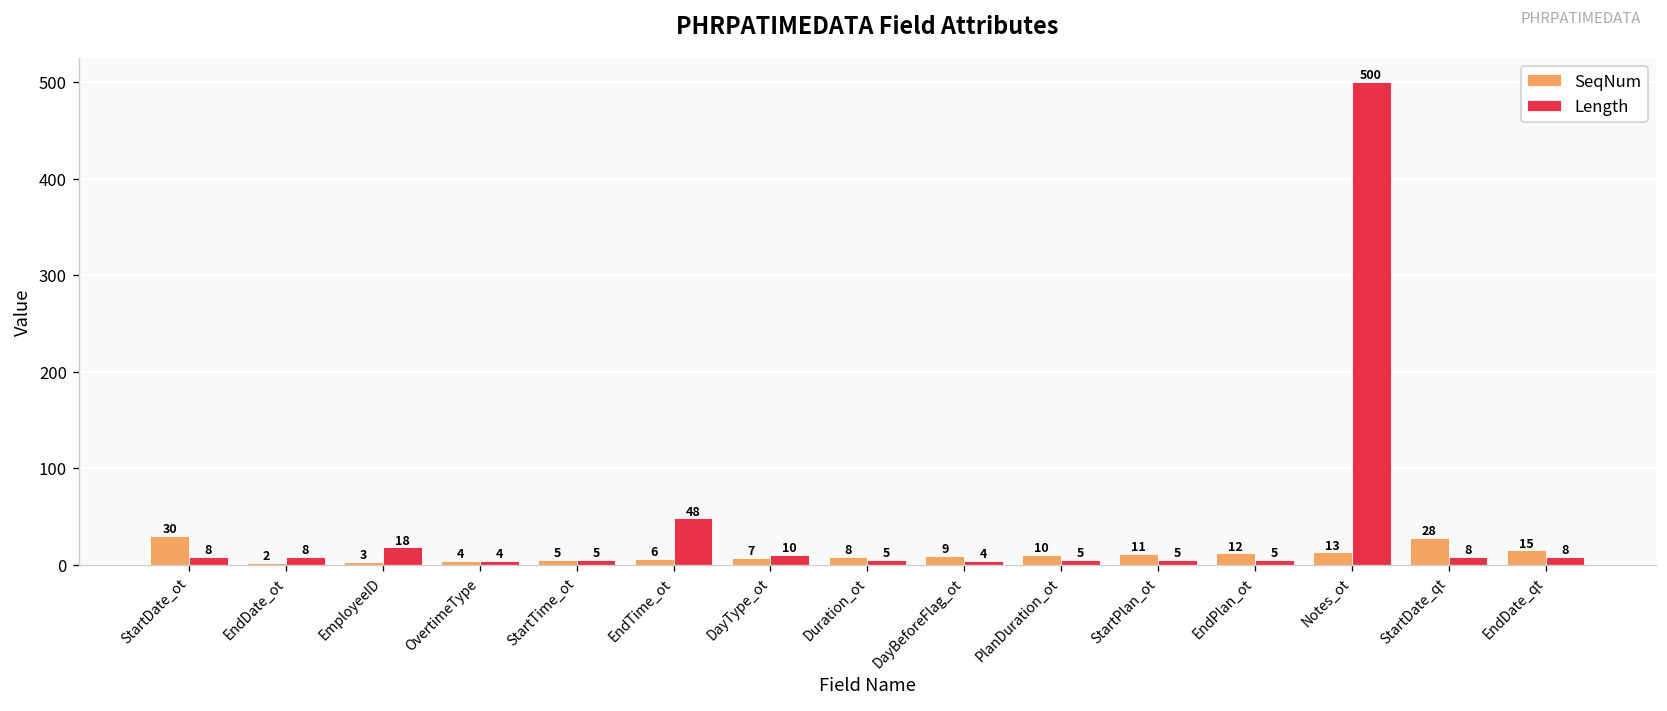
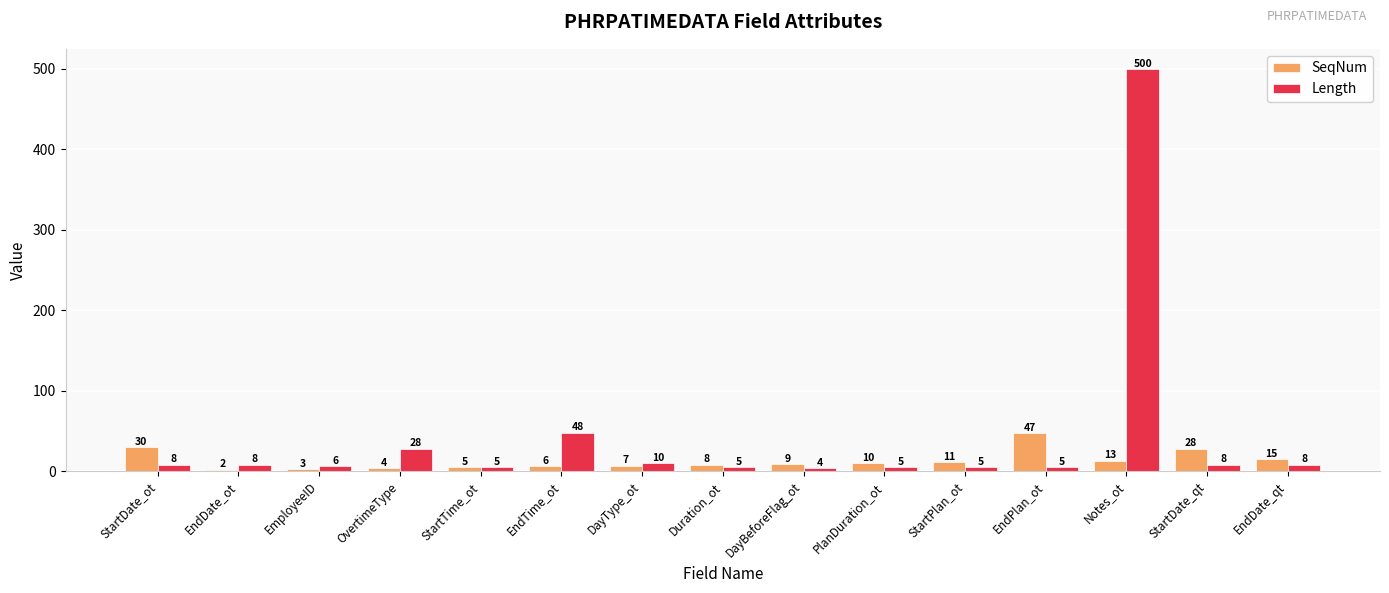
  {
    "SeqNum": {
      "StartDate_ot": 30,
      "EndDate_ot": 2,
      "EmployeeID": 3,
      "OvertimeType": 4,
      "StartTime_ot": 5,
      "EndTime_ot": 6,
      "DayType_ot": 7,
      "Duration_ot": 8,
      "DayBeforeFlag_ot": 9,
      "PlanDuration_ot": 10,
      "StartPlan_ot": 11,
-     "EndPlan_ot": 12,
+     "EndPlan_ot": 47,
      "Notes_ot": 13,
      "StartDate_qt": 28,
      "EndDate_qt": 15
    },
    "Length": {
      "StartDate_ot": 8,
      "EndDate_ot": 8,
-     "EmployeeID": 18,
-     "OvertimeType": 4,
+     "EmployeeID": 6,
+     "OvertimeType": 28,
      "StartTime_ot": 5,
      "EndTime_ot": 48,
      "DayType_ot": 10,
      "Duration_ot": 5,
      "DayBeforeFlag_ot": 4,
      "PlanDuration_ot": 5,
      "StartPlan_ot": 5,
      "EndPlan_ot": 5,
      "Notes_ot": 500,
      "StartDate_qt": 8,
      "EndDate_qt": 8
    }
  }
